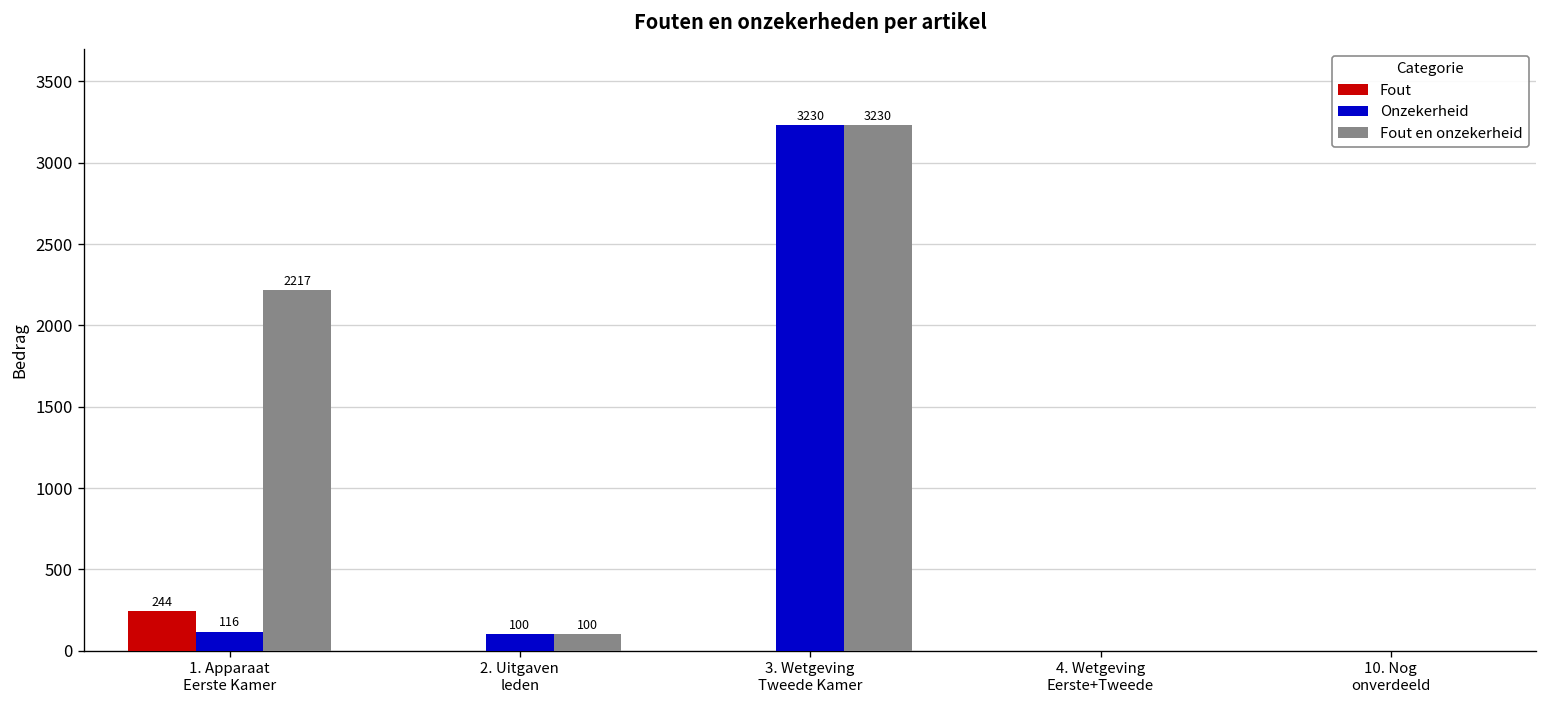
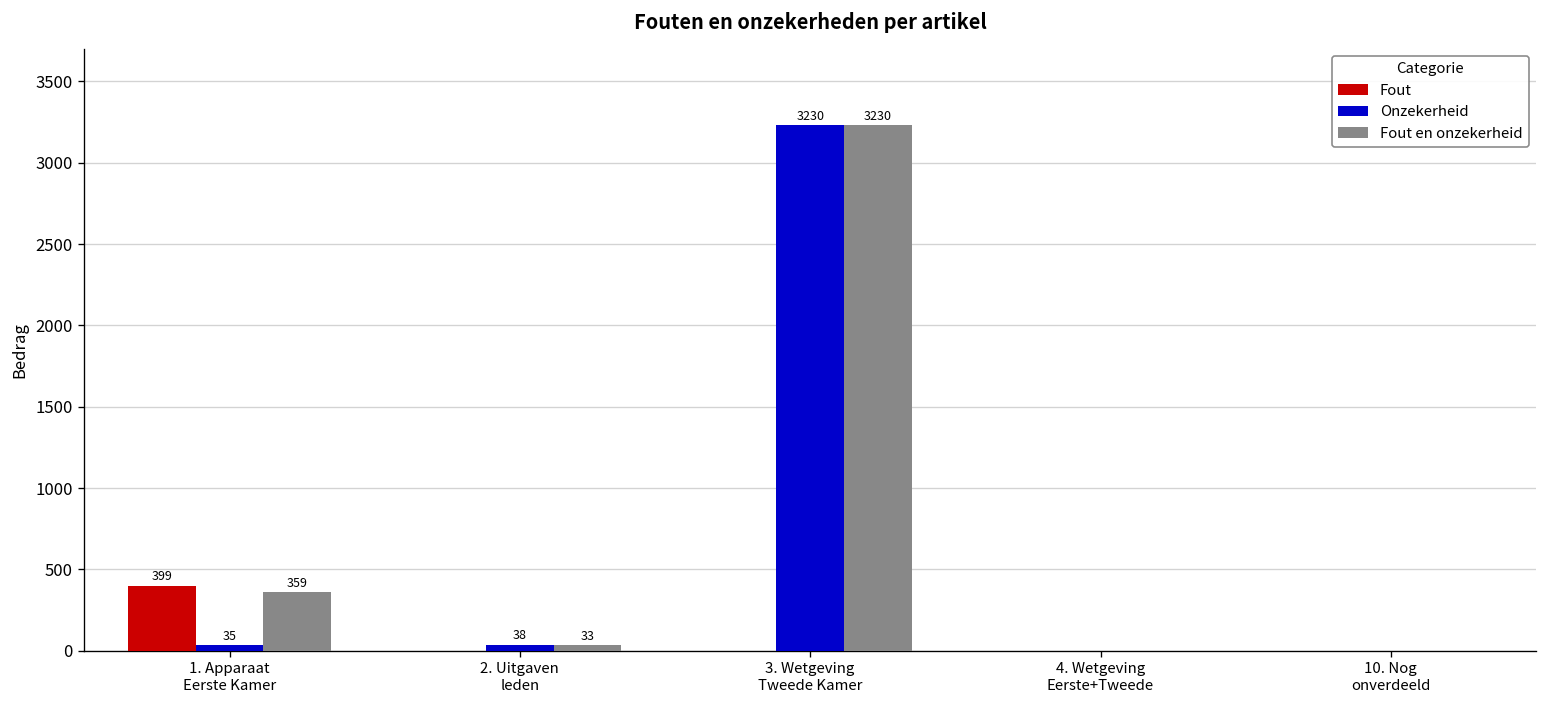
  {
    "Fout": {
-     "1. Apparaat Eerste Kamer": 244
+     "1. Apparaat Eerste Kamer": 399
    },
    "Onzekerheid": {
-     "1. Apparaat Eerste Kamer": 116,
-     "2. Uitgaven leden": 100,
+     "1. Apparaat Eerste Kamer": 35,
+     "2. Uitgaven leden": 38,
      "3. Wetgeving Tweede Kamer": 3230
    },
    "Fout en onzekerheid": {
-     "1. Apparaat Eerste Kamer": 2217,
-     "2. Uitgaven leden": 100,
+     "1. Apparaat Eerste Kamer": 359,
+     "2. Uitgaven leden": 33,
      "3. Wetgeving Tweede Kamer": 3230
    }
  }
